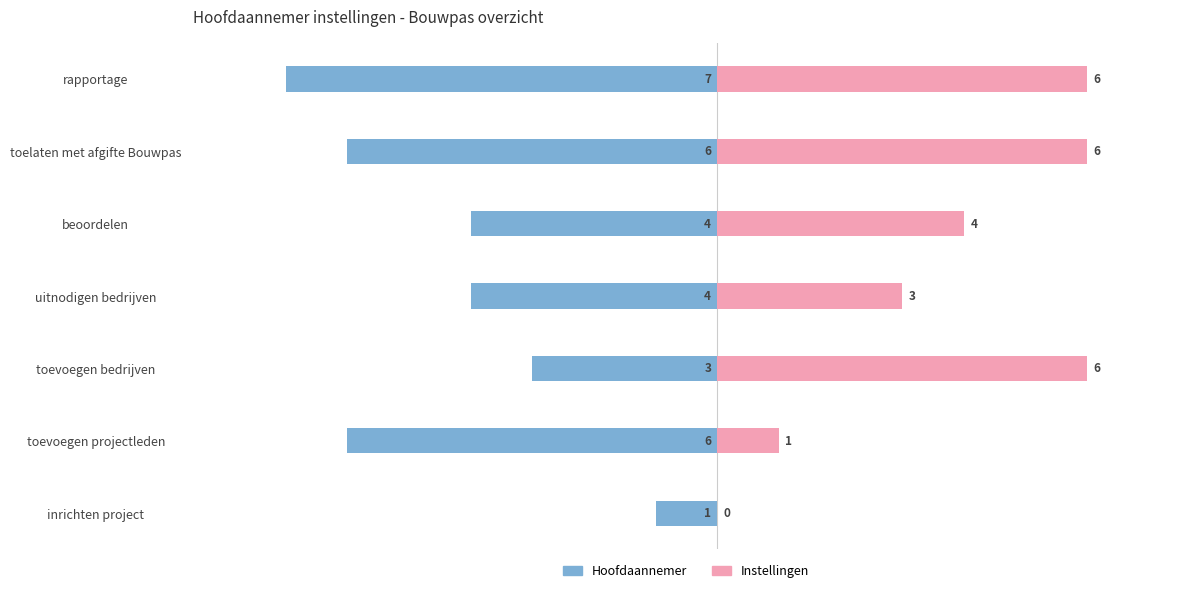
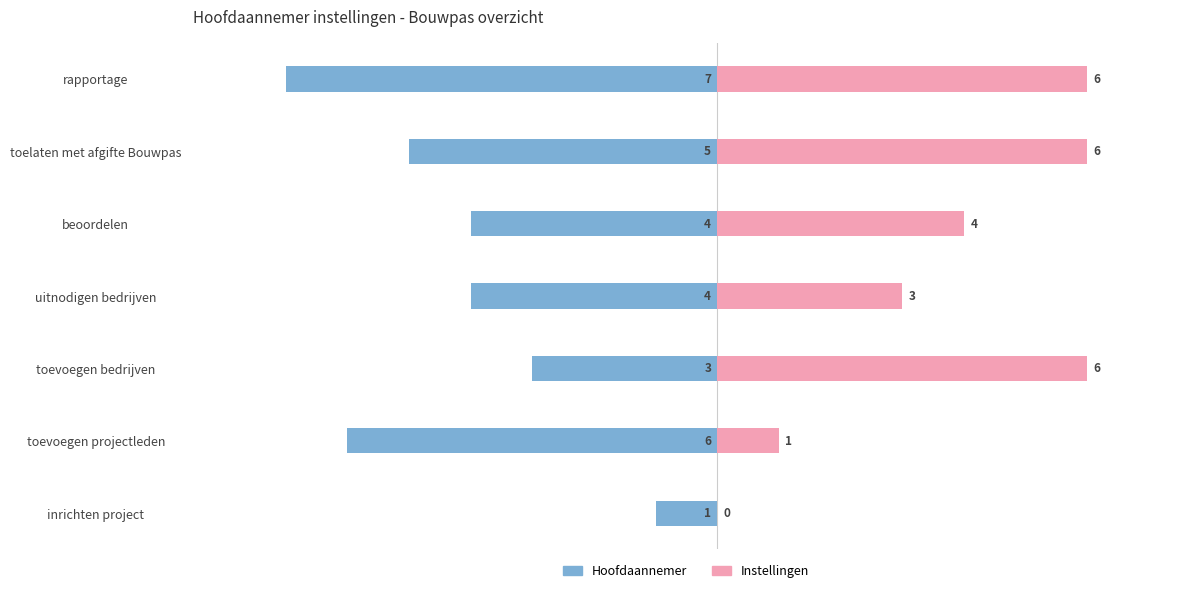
  {
    "Hoofdaannemer": {
-     "toelaten met afgifte Bouwpas": 6
+     "toelaten met afgifte Bouwpas": 5
    },
    "Instellingen": {
      "rapportage": 6,
      "toelaten met afgifte Bouwpas": 6,
      "beoordelen": 4,
      "uitnodigen bedrijven": 3,
      "toevoegen bedrijven": 6,
      "toevoegen projectleden": 1,
      "inrichten project": 0
    }
  }
